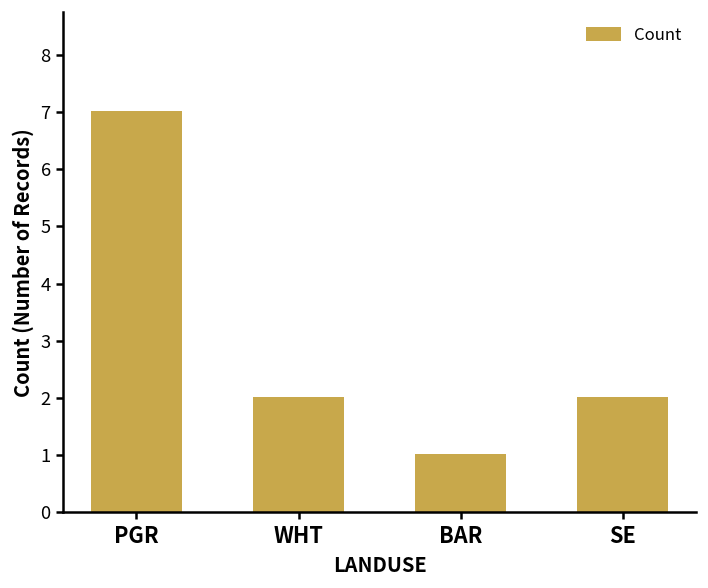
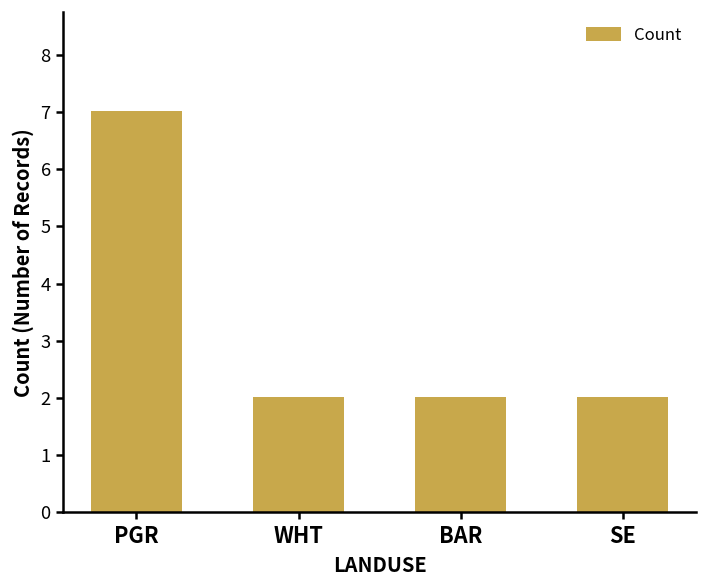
  {
    "PGR": 7,
    "WHT": 2,
-   "BAR": 1,
+   "BAR": 2,
    "SE": 2
  }
